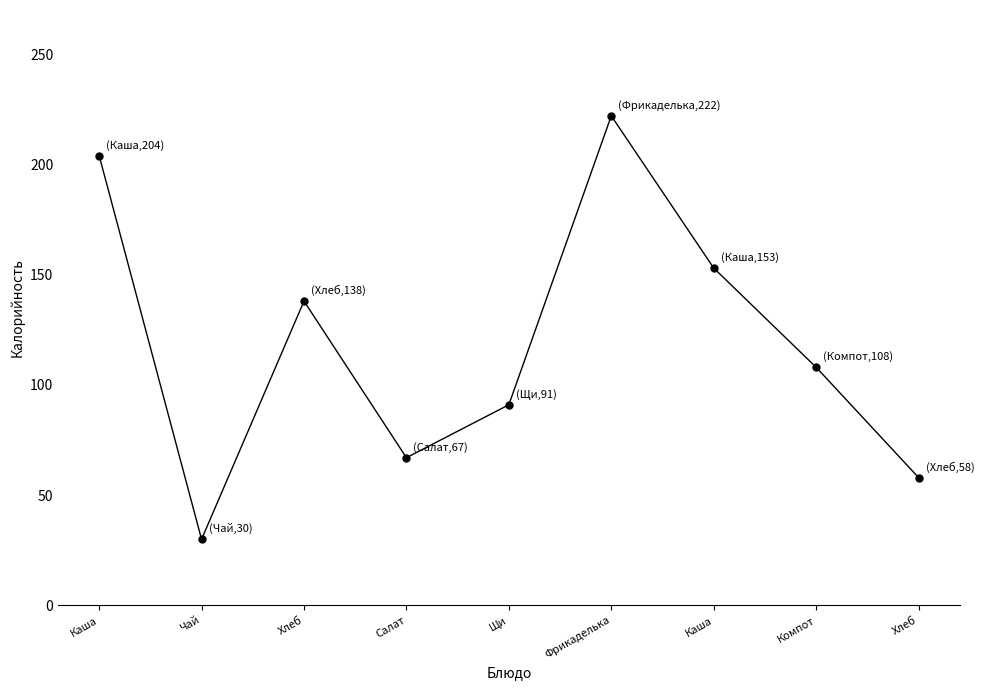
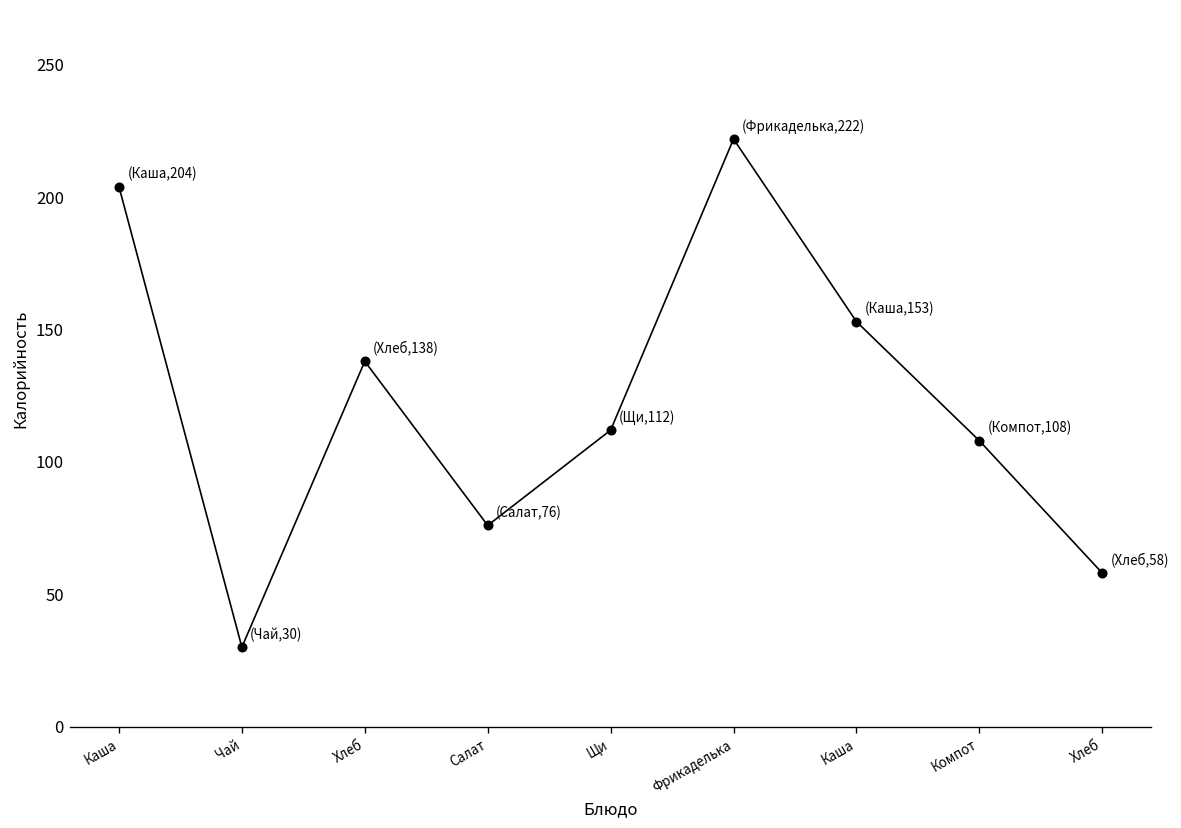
  {
    "Чай": 30,
-   "Салат": 67,
-   "Щи": 91,
+   "Салат": 76,
+   "Щи": 112,
    "Фрикаделька": 222,
    "Компот": 108
  }
